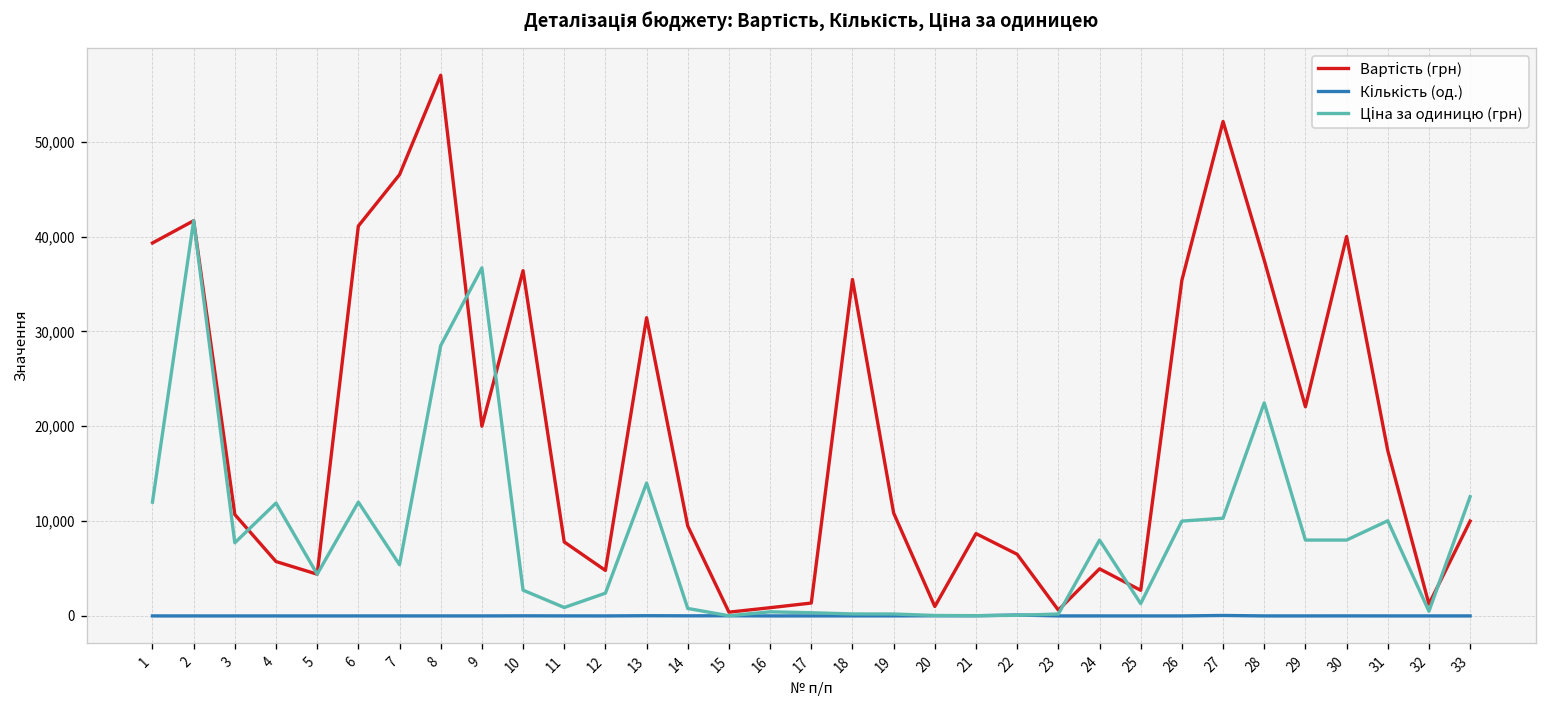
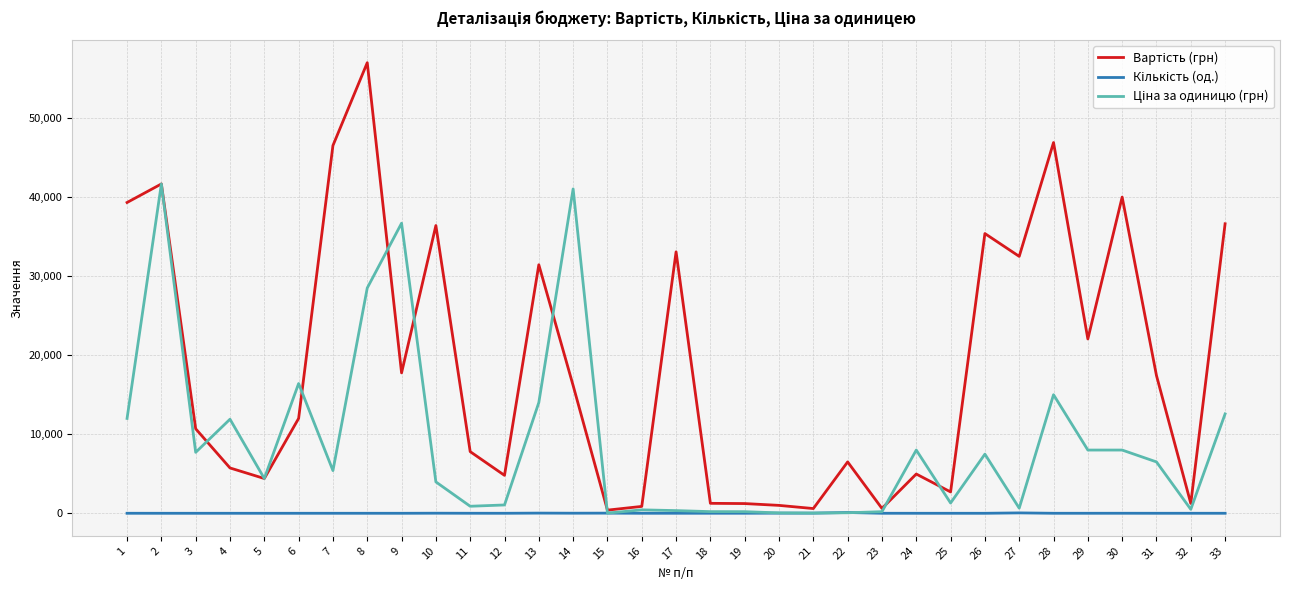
  {
    "Вартість (грн)": {
      "1": "39,000",
      "3": "11,000",
      "4": "6,000",
-     "6": "41,000",
+     "6": "12,000",
      "7": "47,000",
      "8": "57,000",
-     "9": "20,000",
+     "9": "18,000",
      "10": "36,000",
      "11": "8,000",
      "12": "5,000",
      "13": "31,000",
-     "14": "9,000",
+     "14": "16,000",
      "15": "0",
      "16": "1,000",
-     "17": "1,000",
-     "18": "35,000",
-     "19": "11,000",
+     "17": "33,000",
+     "18": "1,000",
+     "19": "1,000",
      "20": "1,000",
-     "21": "9,000",
+     "21": "1,000",
      "22": "7,000",
      "23": "1,000",
      "24": "5,000",
      "25": "3,000",
      "26": "35,000",
-     "27": "52,000",
-     "28": "38,000",
+     "27": "33,000",
+     "28": "47,000",
      "29": "22,000",
      "30": "40,000",
      "31": "17,000",
      "32": "1,000",
-     "33": "10,000"
+     "33": "37,000"
    },
    "Кількість (од.)": {
      "1": "0",
      "2": "0",
      "3": "0",
      "4": "0",
      "5": "0",
      "6": "0",
      "7": "0",
      "8": "0",
      "9": "0",
      "10": "0",
      "11": "0",
      "12": "0",
      "13": "0",
      "14": "0",
      "16": "0",
      "17": "0",
      "24": "0",
      "25": "0",
      "26": "0",
      "27": "0",
      "28": "0",
      "29": "0",
      "30": "0",
      "31": "0",
      "32": "0",
      "33": "0"
    },
    "Ціна за одиницю (грн)": {
      "1": "12,000",
      "3": "8,000",
      "4": "12,000",
-     "6": "12,000",
+     "6": "16,000",
      "7": "5,000",
      "8": "29,000",
      "9": "37,000",
-     "10": "3,000",
+     "10": "4,000",
      "11": "1,000",
-     "12": "2,000",
+     "12": "1,000",
      "13": "14,000",
-     "14": "1,000",
+     "14": "41,000",
      "16": "0",
      "17": "0",
      "24": "8,000",
      "25": "1,000",
-     "26": "10,000",
-     "27": "10,000",
-     "28": "22,000",
+     "26": "7,000",
+     "27": "1,000",
+     "28": "15,000",
      "29": "8,000",
      "30": "8,000",
-     "31": "10,000",
+     "31": "7,000",
      "32": "1,000",
      "33": "13,000"
    }
  }
